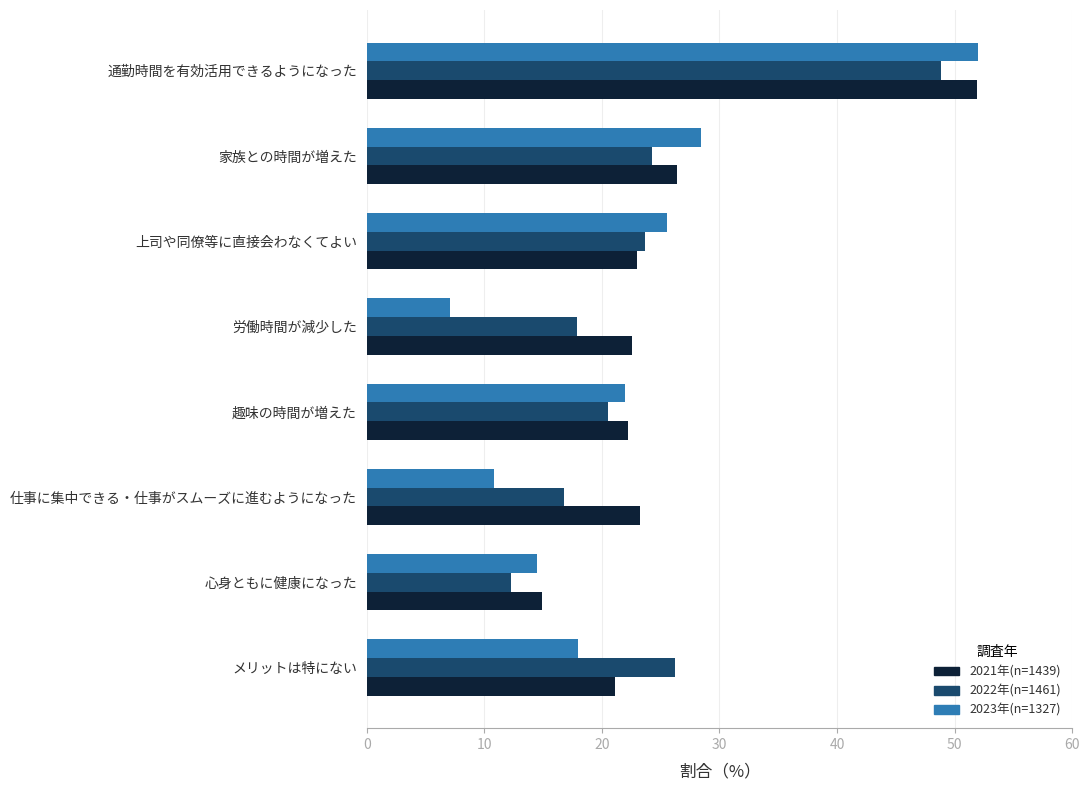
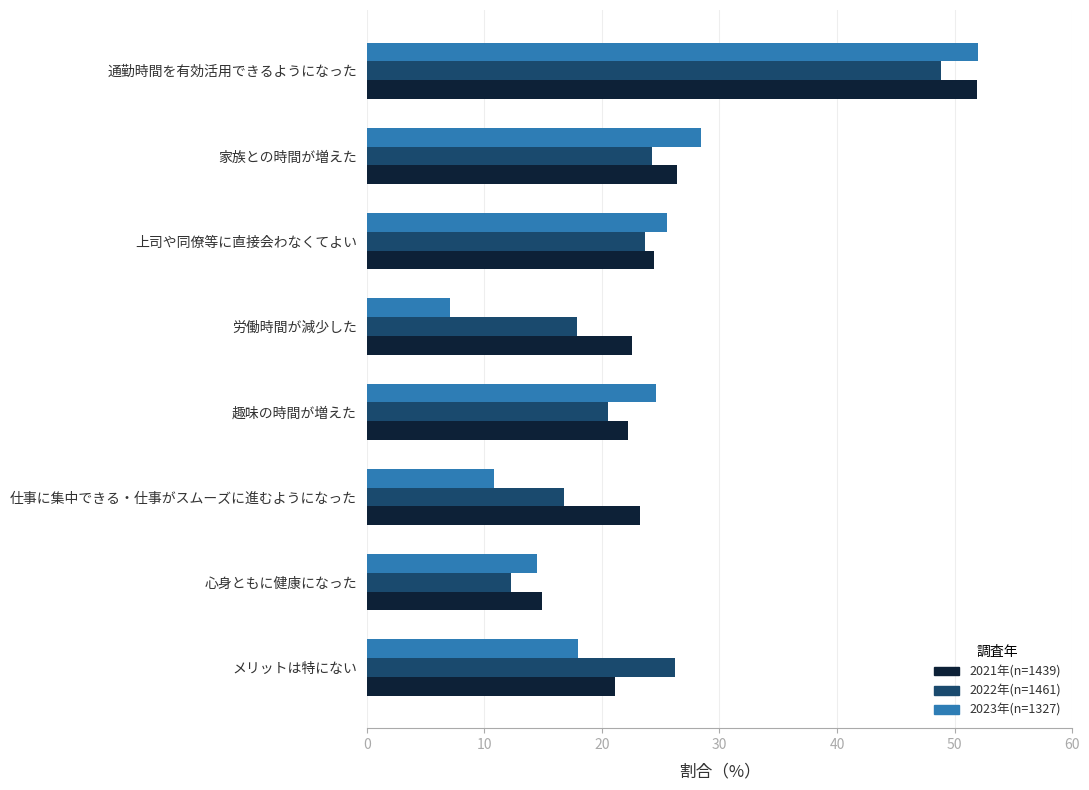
  {
    "2021年(n=1439)": {
      "通勤時間を有効活用できるようになった": 51.9,
      "家族との時間が増えた": 26.4,
-     "上司や同僚等に直接会わなくてよい": 23.0,
+     "上司や同僚等に直接会わなくてよい": 24.4,
      "労働時間が減少した": 22.6,
      "趣味の時間が増えた": 22.2,
      "仕事に集中できる・仕事がスムーズに進むようになった": 23.2,
      "心身ともに健康になった": 14.9,
      "メリットは特にない": 21.1
    },
    "2022年(n=1461)": {
      "通勤時間を有効活用できるようになった": 48.8,
      "家族との時間が増えた": 24.3,
      "上司や同僚等に直接会わなくてよい": 23.7,
      "労働時間が減少した": 17.9,
      "趣味の時間が増えた": 20.5,
      "仕事に集中できる・仕事がスムーズに進むようになった": 16.8,
      "心身ともに健康になった": 12.3,
      "メリットは特にない": 26.2
    },
    "2023年(n=1327)": {
      "通勤時間を有効活用できるようになった": 52.0,
      "家族との時間が増えた": 28.4,
      "上司や同僚等に直接会わなくてよい": 25.5,
      "労働時間が減少した": 7.1,
-     "趣味の時間が増えた": 22.0,
+     "趣味の時間が増えた": 24.6,
      "仕事に集中できる・仕事がスムーズに進むようになった": 10.8,
      "心身ともに健康になった": 14.5,
      "メリットは特にない": 18.0
    }
  }
